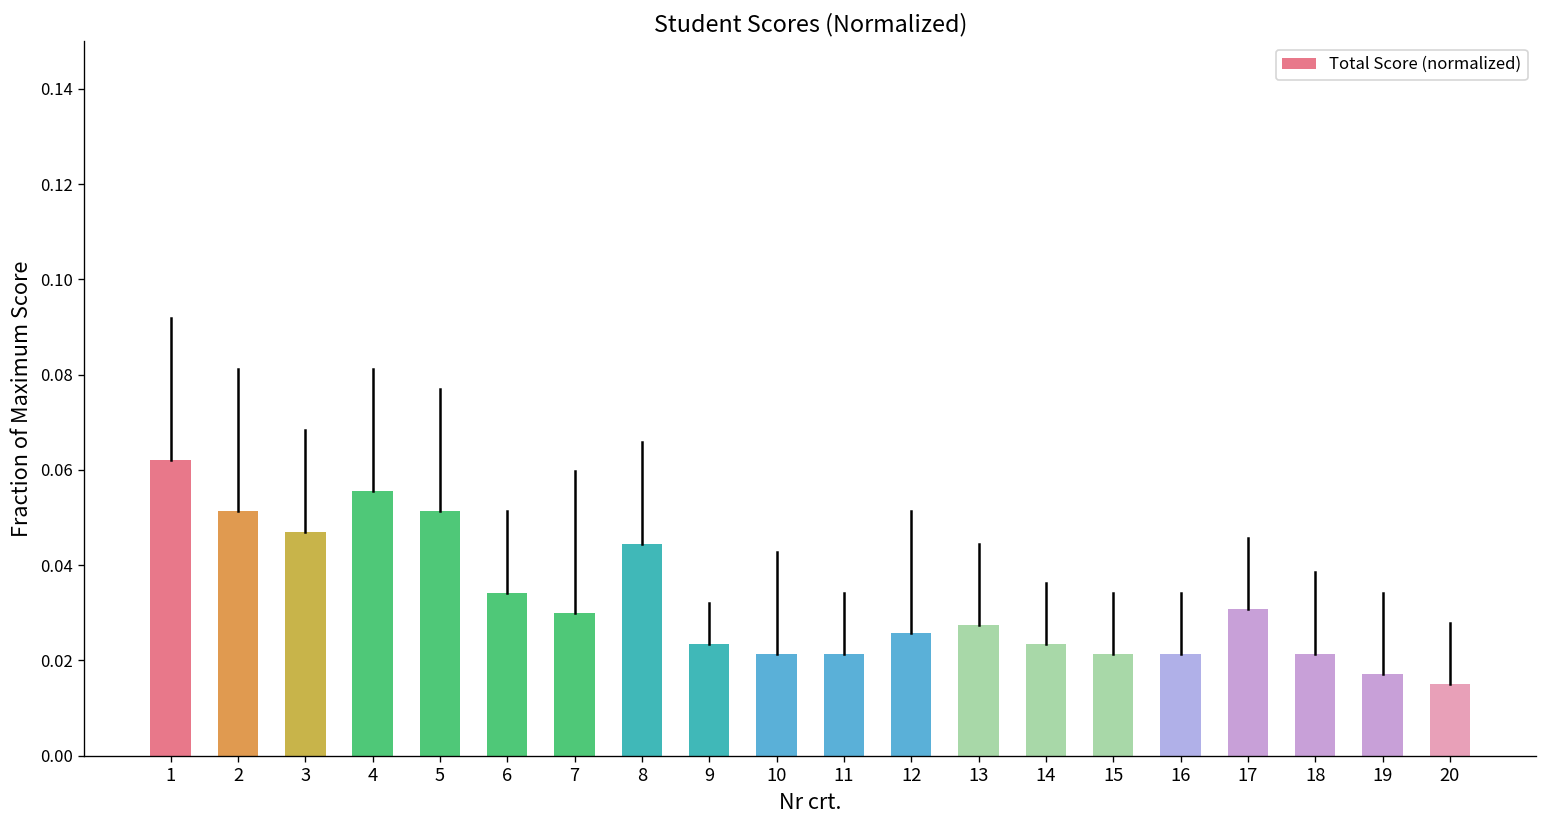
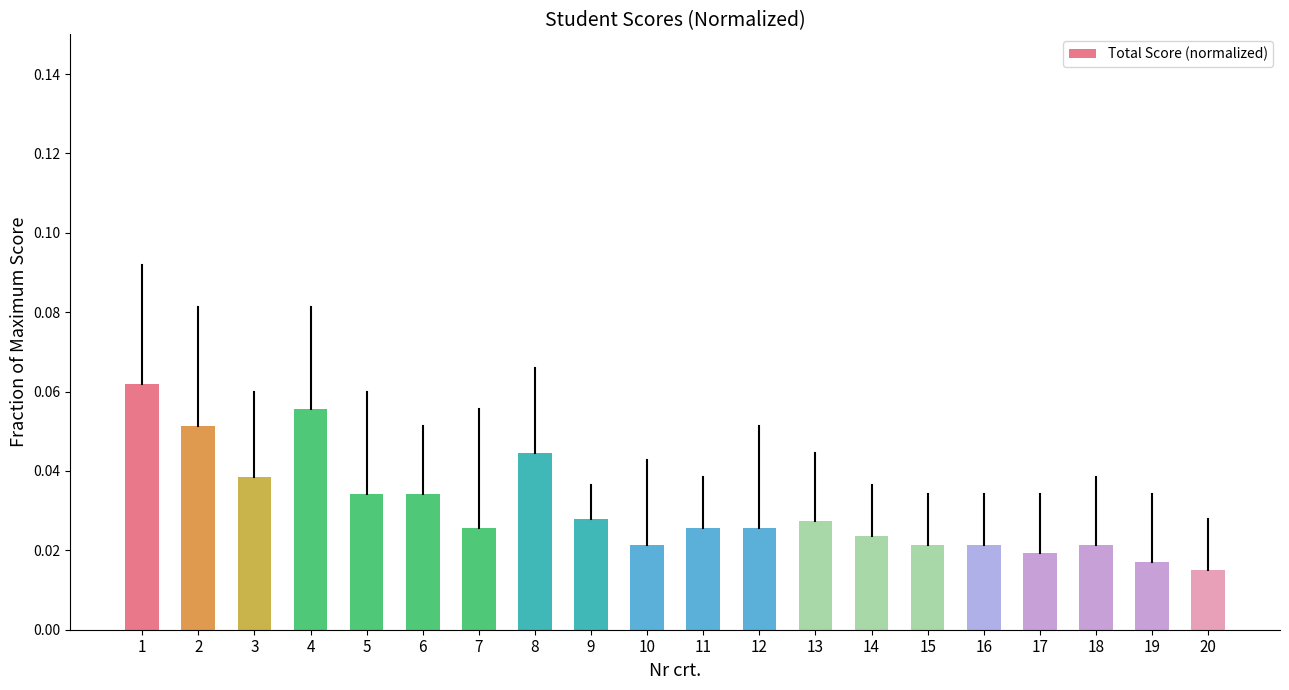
  {
    "Total Score (normalized)": {
      "1": 0.062,
      "2": 0.051,
-     "3": 0.047,
+     "3": 0.038,
      "4": 0.056,
-     "5": 0.051,
+     "5": 0.034,
      "6": 0.034,
-     "7": 0.030,
+     "7": 0.026,
      "8": 0.044,
-     "9": 0.024,
+     "9": 0.028,
      "10": 0.021,
-     "11": 0.021,
+     "11": 0.026,
      "12": 0.026,
      "13": 0.027,
      "14": 0.024,
      "15": 0.021,
      "16": 0.021,
-     "17": 0.031,
+     "17": 0.019,
      "18": 0.021,
      "19": 0.017,
      "20": 0.015
    }
  }
